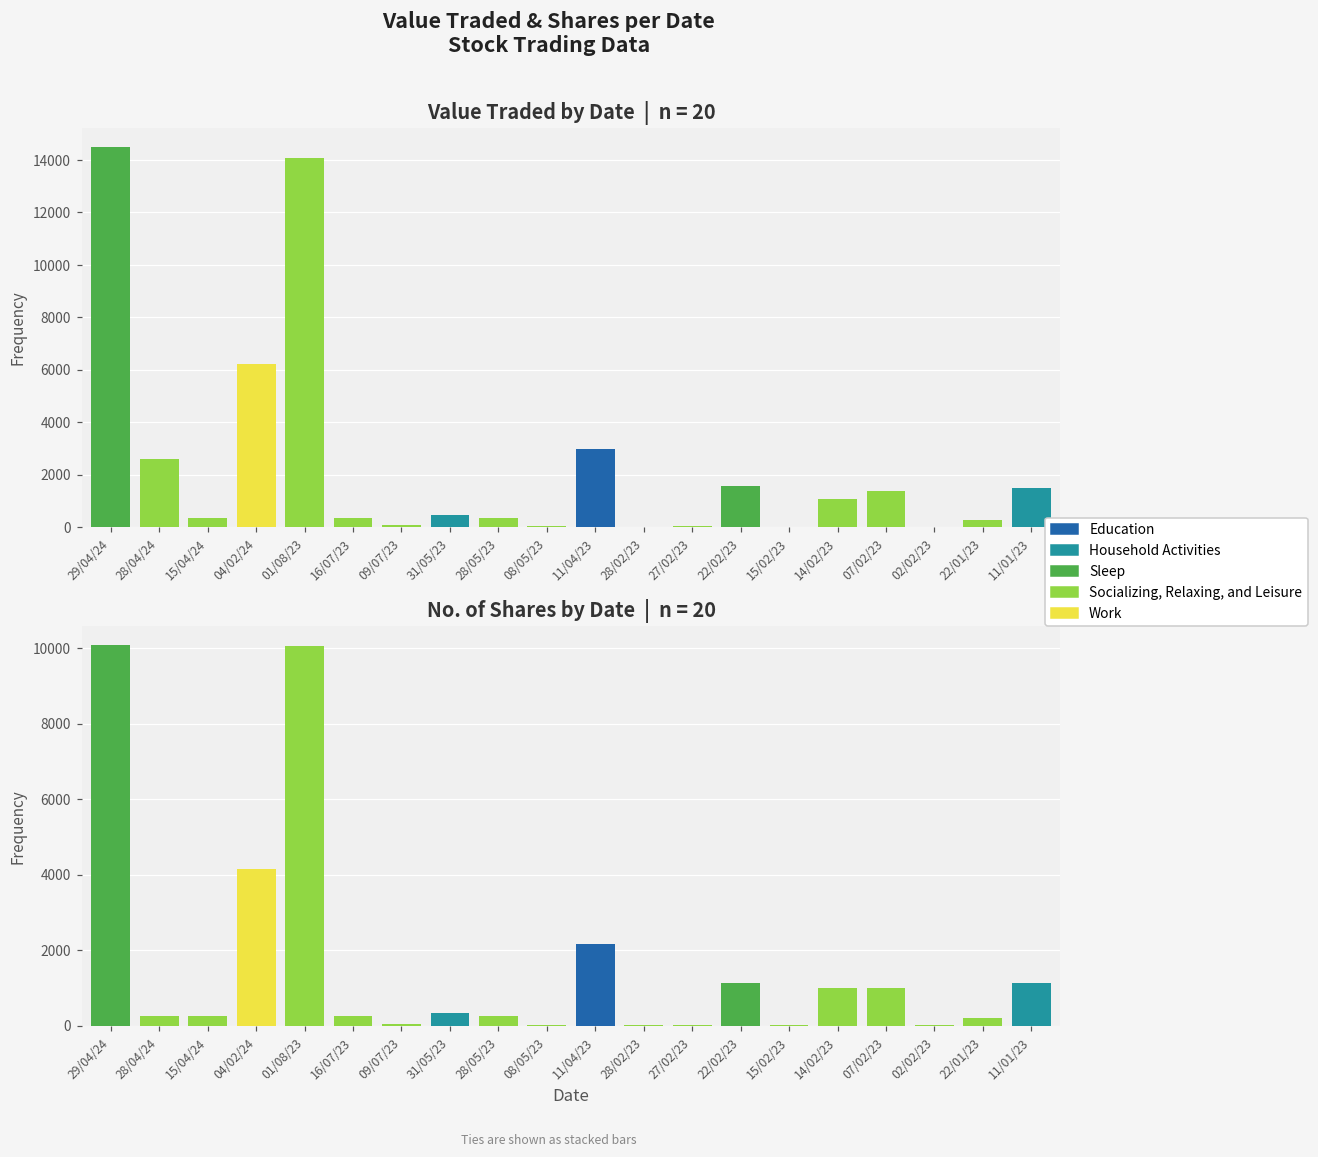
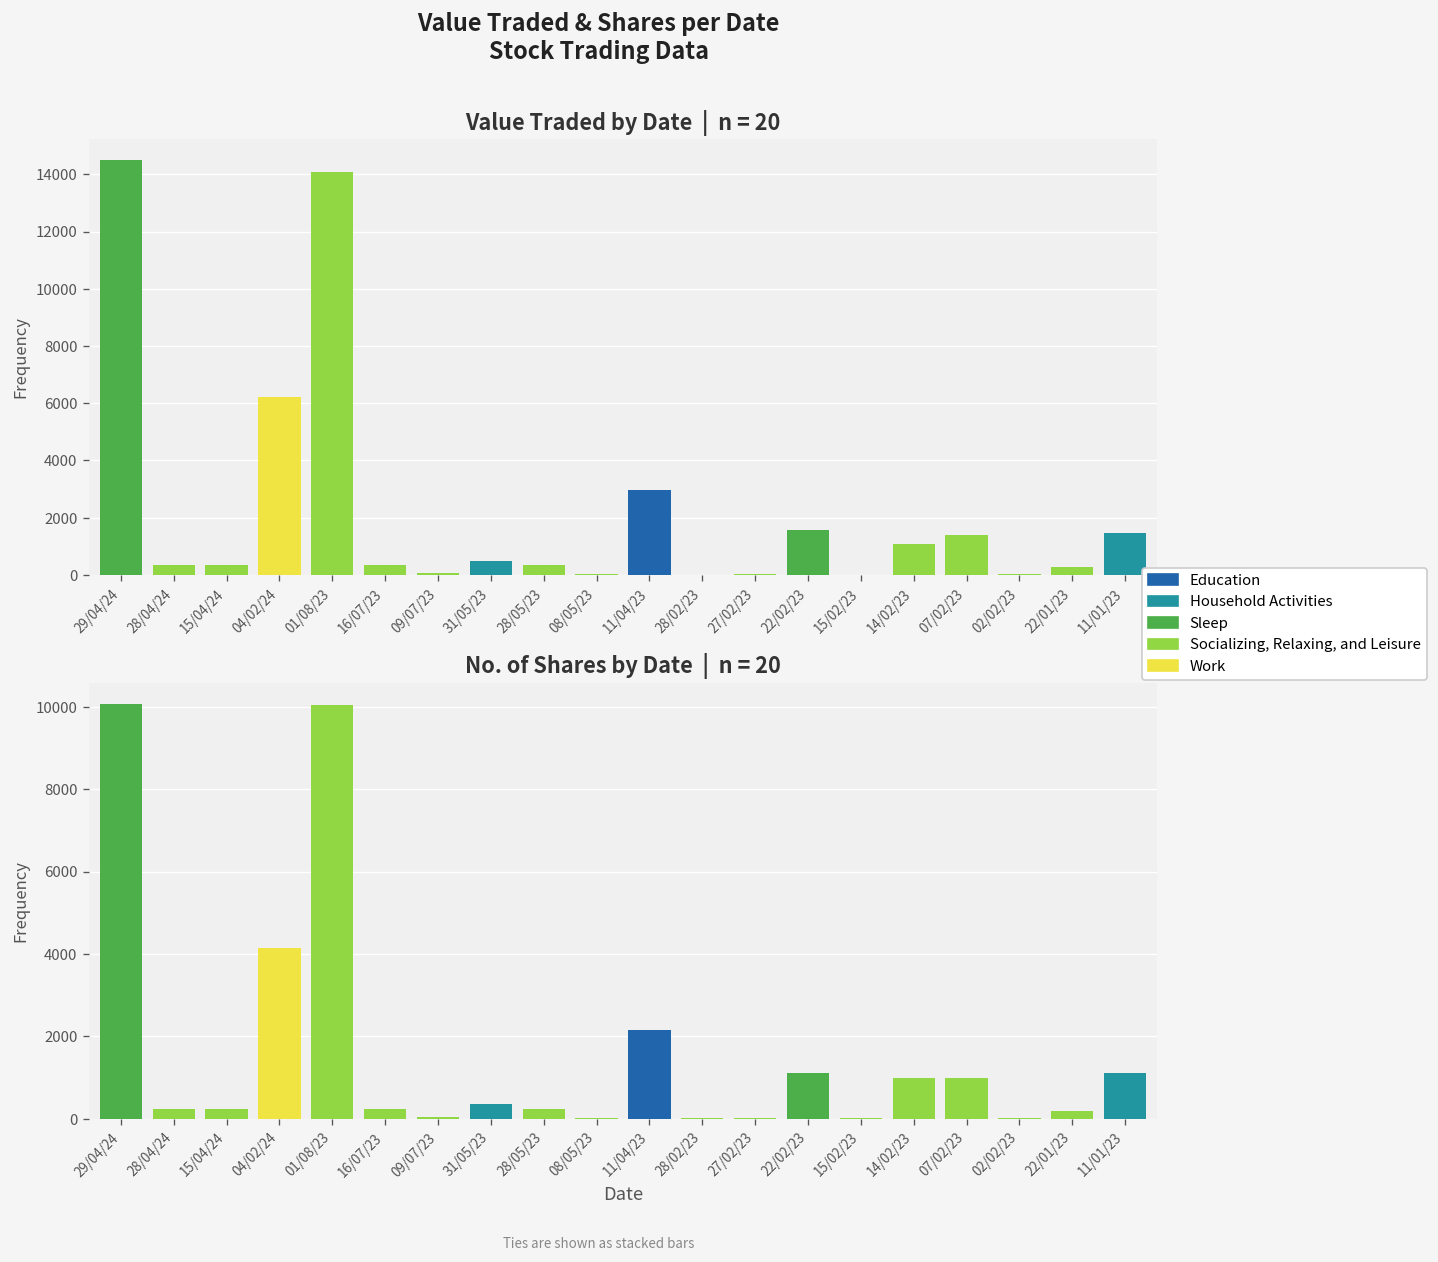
  {
    "Value Traded by Date | n = 20": {
      "29/04/24": 14500,
-     "28/04/24": 2600,
+     "28/04/24": 400,
      "15/04/24": 400,
      "04/02/24": 6200,
      "01/08/23": 14100,
      "16/07/23": 300,
      "31/05/23": 500,
      "28/05/23": 300,
      "11/04/23": 3000,
      "22/02/23": 1600,
      "14/02/23": 1100,
      "07/02/23": 1400,
      "22/01/23": 300,
      "11/01/23": 1500
    },
    "No. of Shares by Date | n = 20": {
      "29/04/24": 10100,
      "28/04/24": 300,
      "15/04/24": 300,
      "04/02/24": 4100,
      "01/08/23": 10100,
      "16/07/23": 300,
      "31/05/23": 400,
      "28/05/23": 300,
      "11/04/23": 2200,
      "22/02/23": 1100,
      "14/02/23": 1000,
      "07/02/23": 1000,
      "22/01/23": 200,
      "11/01/23": 1100
    }
  }
